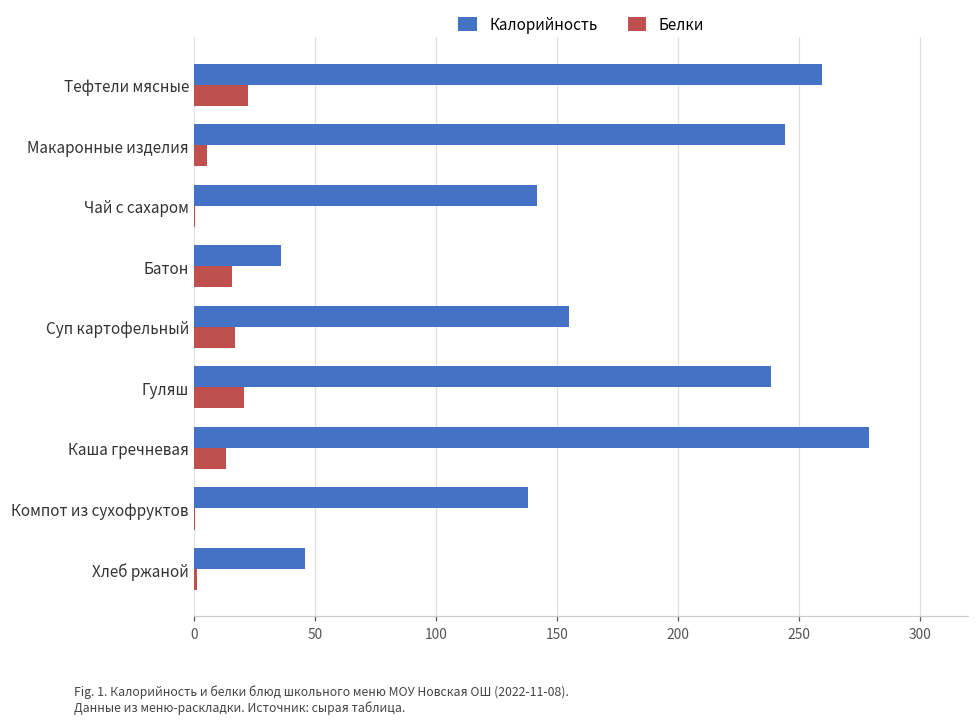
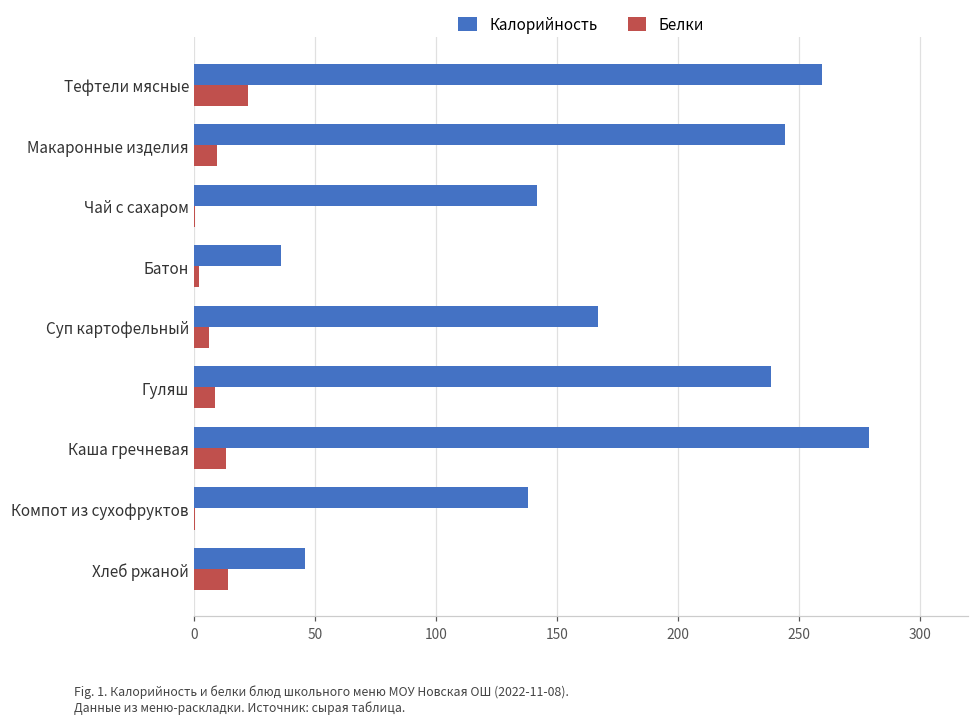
  {
    "Калорийность": {
      "Тефтели мясные": 260,
      "Макаронные изделия": 245,
      "Чай с сахаром": 142,
      "Батон": 36,
-     "Суп картофельный": 155,
+     "Суп картофельный": 167,
      "Гуляш": 239,
      "Каша гречневая": 279,
      "Компот из сухофруктов": 138,
      "Хлеб ржаной": 46
    },
    "Белки": {
      "Тефтели мясные": 22,
-     "Макаронные изделия": 5,
-     "Батон": 16,
-     "Суп картофельный": 17,
-     "Гуляш": 21,
+     "Макаронные изделия": 10,
+     "Батон": 2,
+     "Суп картофельный": 6,
+     "Гуляш": 9,
      "Каша гречневая": 13,
-     "Хлеб ржаной": 1
+     "Хлеб ржаной": 14
    }
  }
